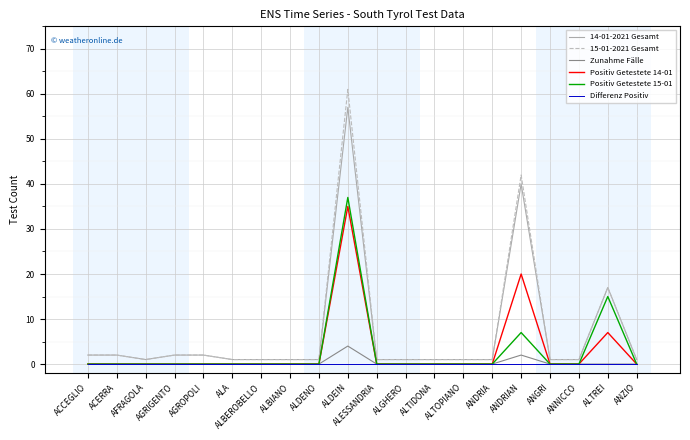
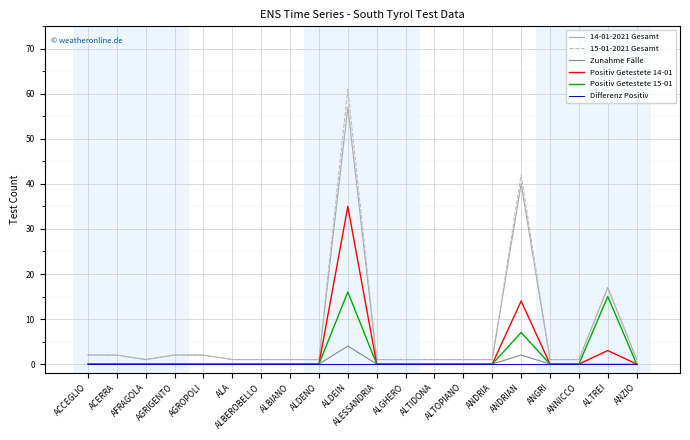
  {
    "Positiv Getestete 14-01": {
      "ALDEIN": 35,
-     "ANDRIAN": 20,
-     "ALTREI": 7
+     "ANDRIAN": 14,
+     "ALTREI": 3
    },
    "Positiv Getestete 15-01": {
-     "ALDEIN": 37,
+     "ALDEIN": 16,
      "ANDRIAN": 7,
      "ALTREI": 15
    },
    "Differenz Positiv": {
      "ALDEIN": 0,
      "ANDRIAN": 0
    }
  }
